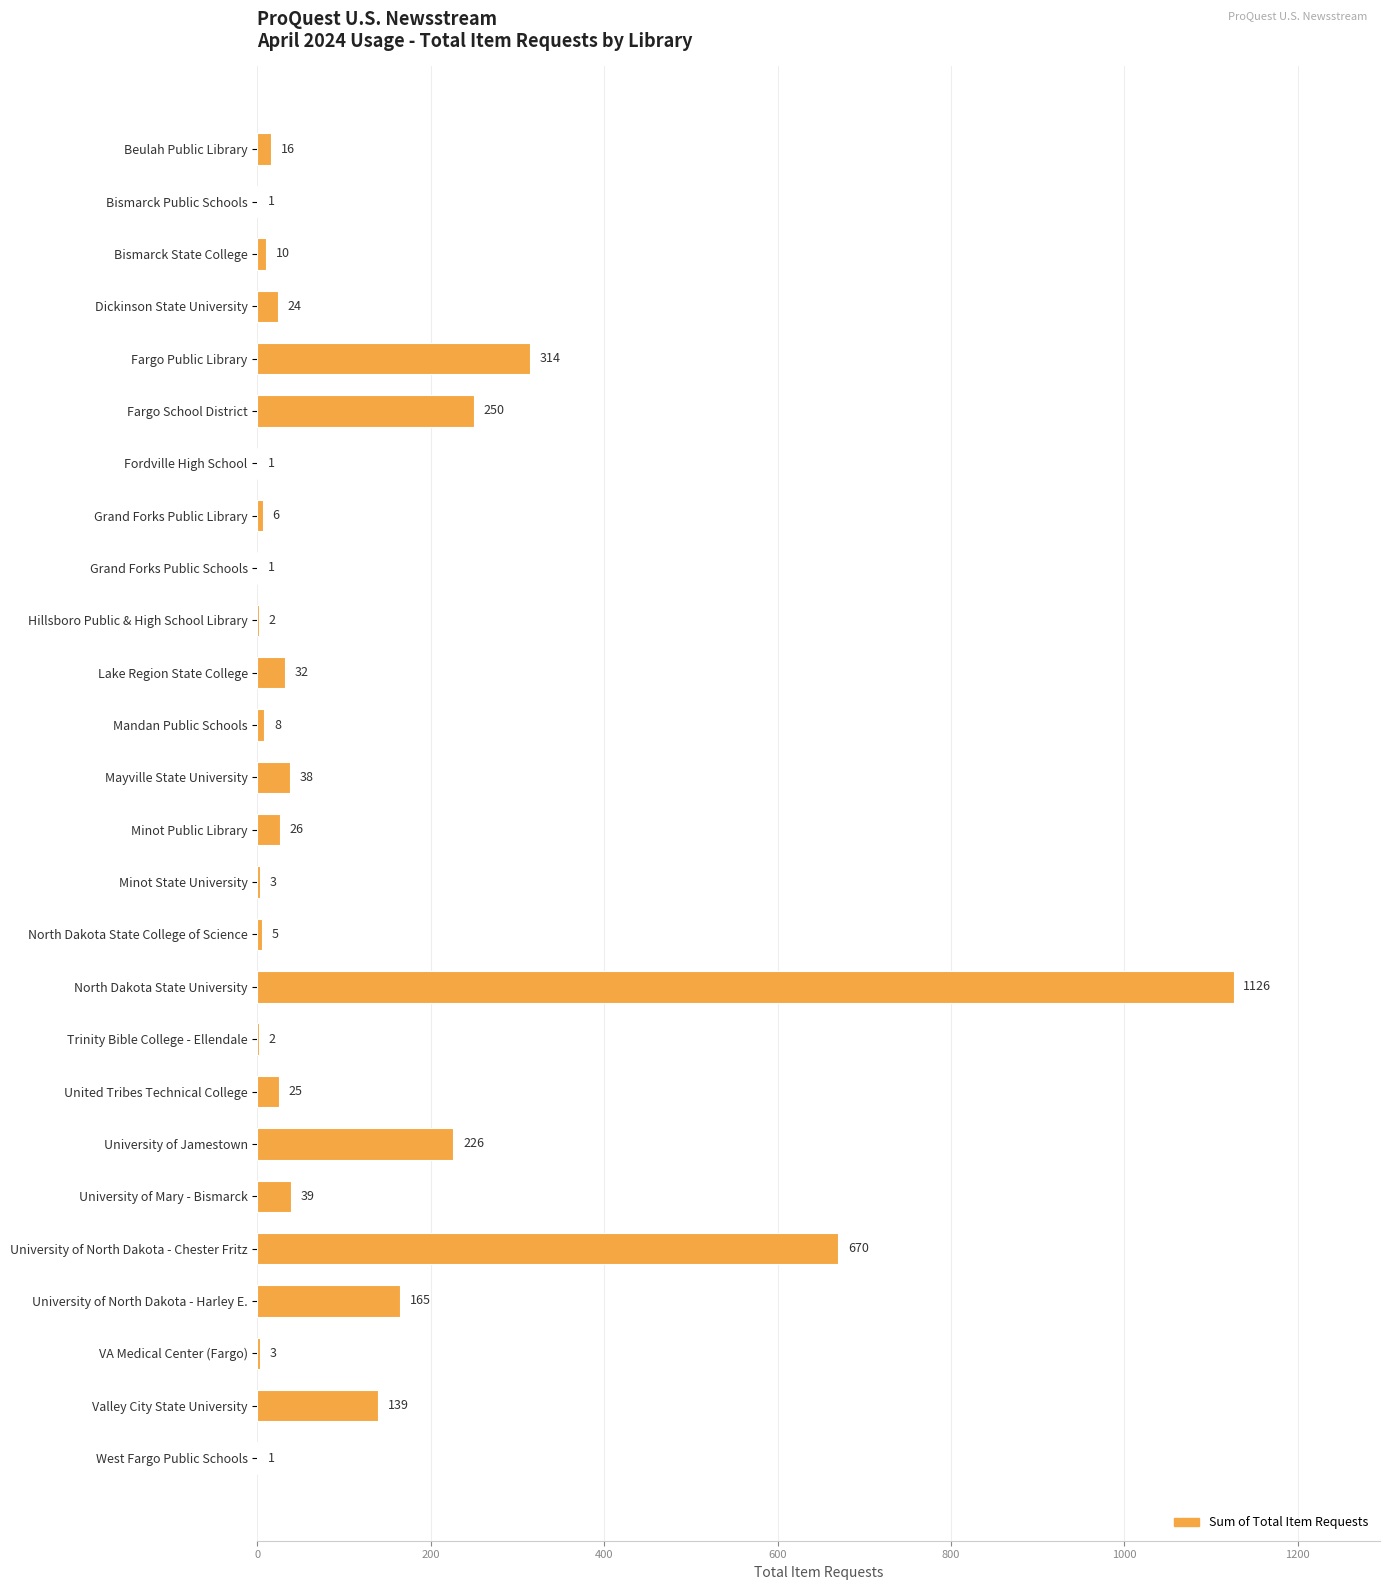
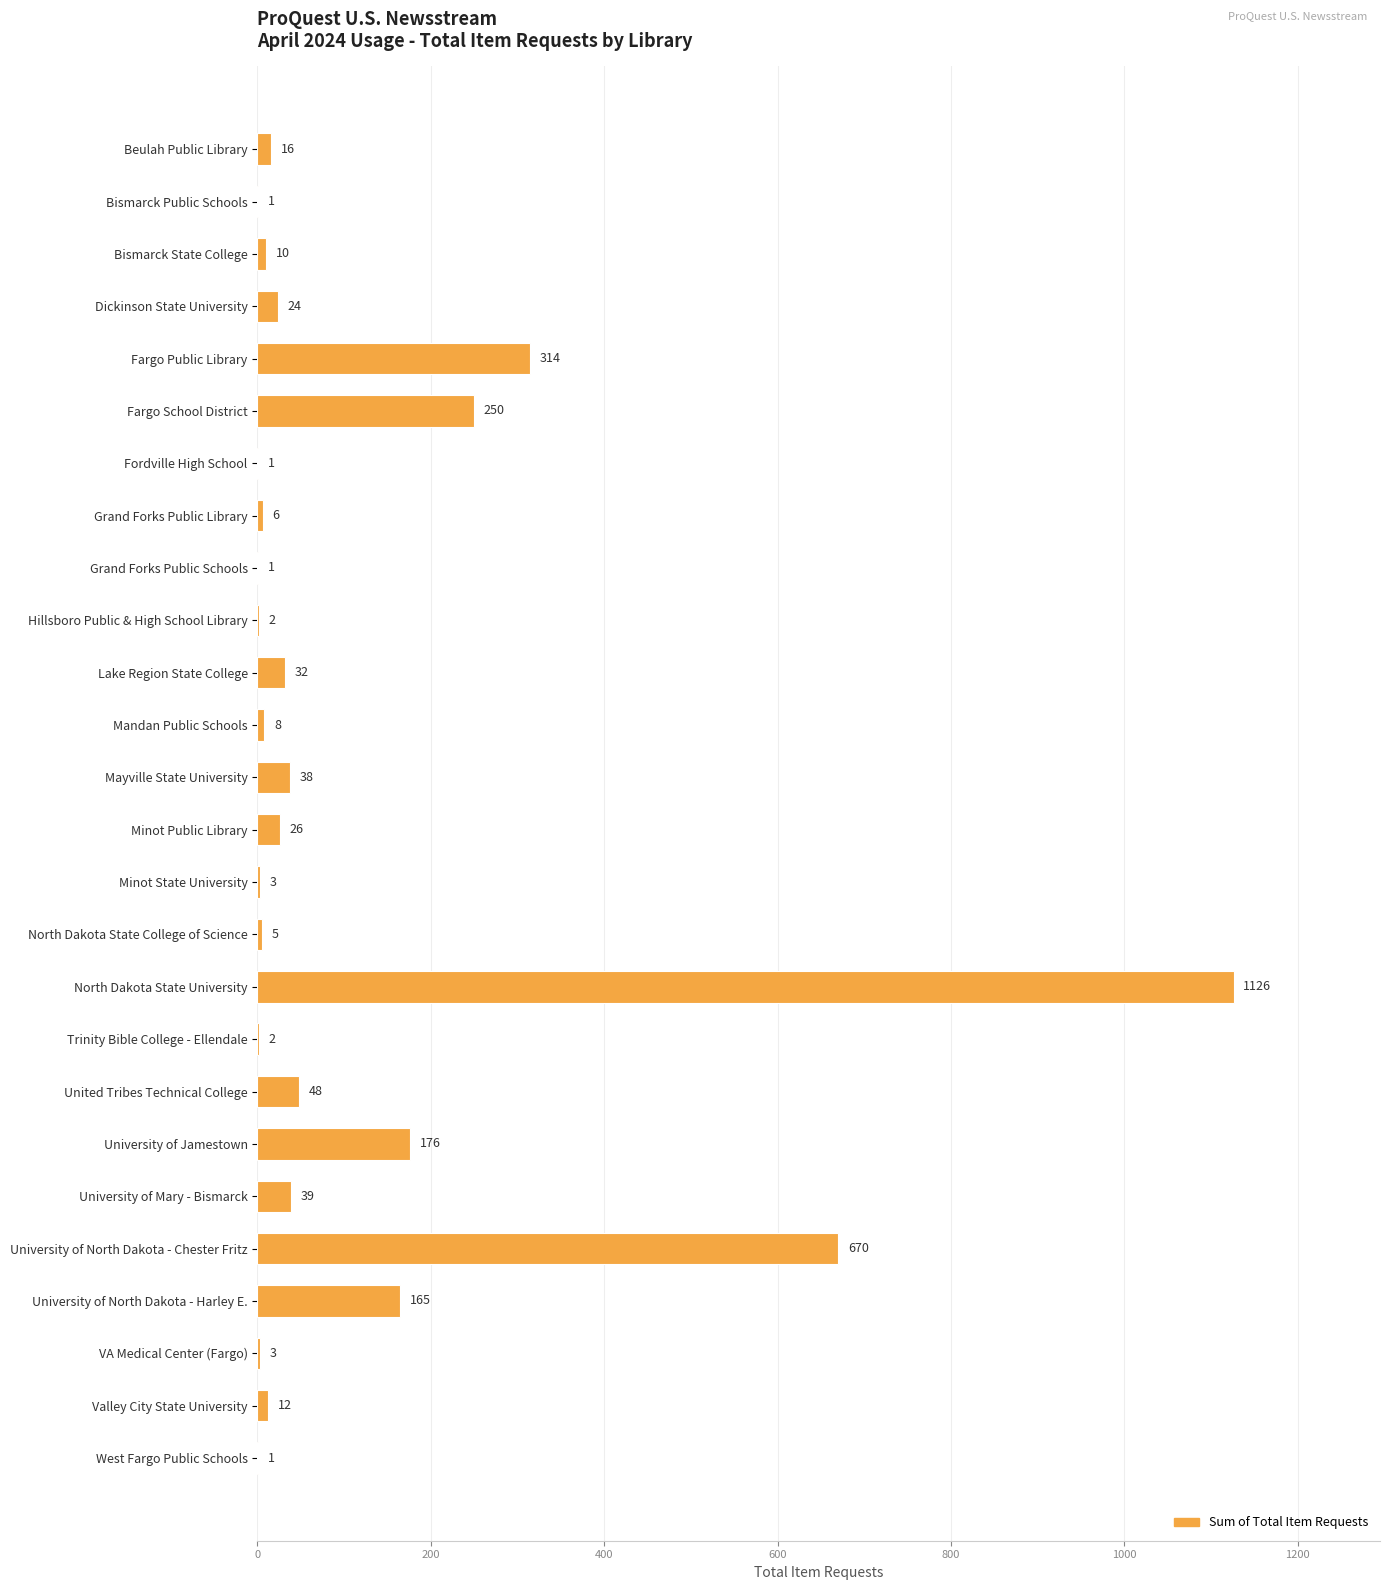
  {
    "Beulah Public Library": 16,
    "Bismarck Public Schools": 1,
    "Bismarck State College": 10,
    "Dickinson State University": 24,
    "Fargo Public Library": 314,
    "Fargo School District": 250,
    "Fordville High School": 1,
    "Grand Forks Public Library": 6,
    "Grand Forks Public Schools": 1,
    "Hillsboro Public & High School Library": 2,
    "Lake Region State College": 32,
    "Mandan Public Schools": 8,
    "Mayville State University": 38,
    "Minot Public Library": 26,
    "Minot State University": 3,
    "North Dakota State College of Science": 5,
    "North Dakota State University": 1126,
    "Trinity Bible College - Ellendale": 2,
-   "United Tribes Technical College": 25,
-   "University of Jamestown": 226,
+   "United Tribes Technical College": 48,
+   "University of Jamestown": 176,
    "University of Mary - Bismarck": 39,
    "University of North Dakota - Chester Fritz": 670,
    "University of North Dakota - Harley E.": 165,
    "VA Medical Center (Fargo)": 3,
-   "Valley City State University": 139,
+   "Valley City State University": 12,
    "West Fargo Public Schools": 1
  }
